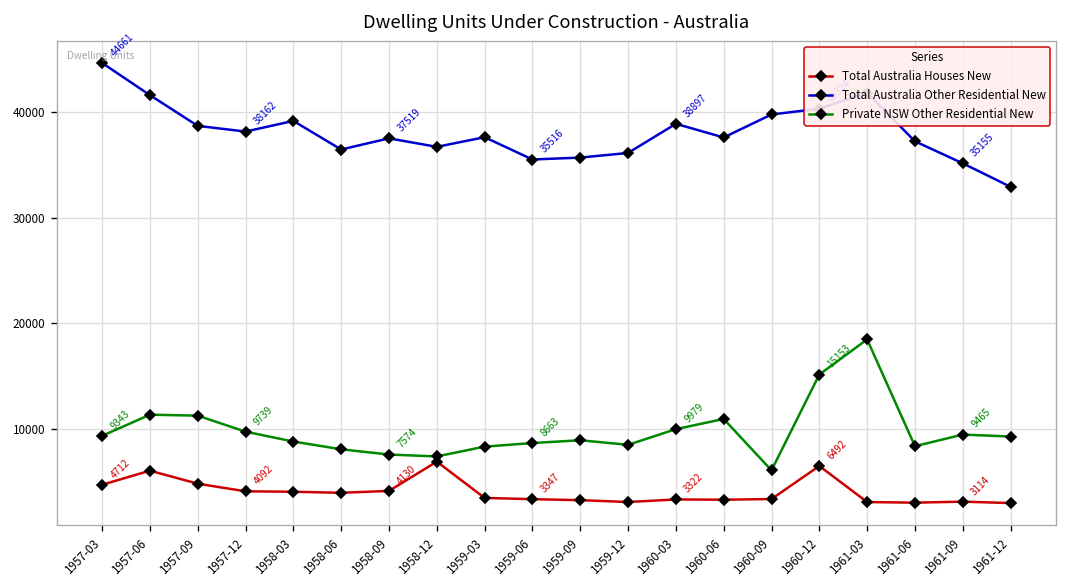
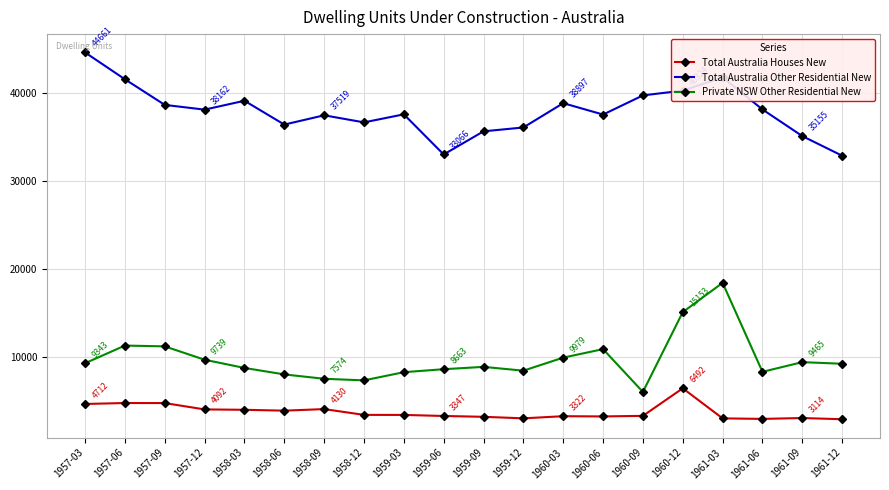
  {
    "Total Australia Houses New": {
-     "1957-06": 6000,
+     "1957-06": 5000,
      "1957-09": 5000,
      "1958-03": 4000,
      "1958-06": 4000,
-     "1958-12": 7000,
+     "1958-12": 3000,
      "1959-03": 3000,
      "1959-09": 3000,
      "1959-12": 3000,
      "1960-06": 3000,
      "1960-09": 3000,
      "1961-03": 3000,
      "1961-06": 3000,
      "1961-12": 3000
    },
    "Total Australia Other Residential New": {
      "1957-12": 38162,
      "1958-09": 37519,
-     "1959-06": 35516,
+     "1959-06": 33066,
      "1960-03": 38897,
-     "1961-06": 37000,
+     "1961-06": 38000,
      "1961-09": 35155
    },
    "Private NSW Other Residential New": {
      "1957-03": 9343,
      "1957-12": 9739,
      "1958-09": 7574,
      "1959-06": 8663,
      "1960-03": 9979,
      "1960-12": 15153,
      "1961-09": 9465
    }
  }
